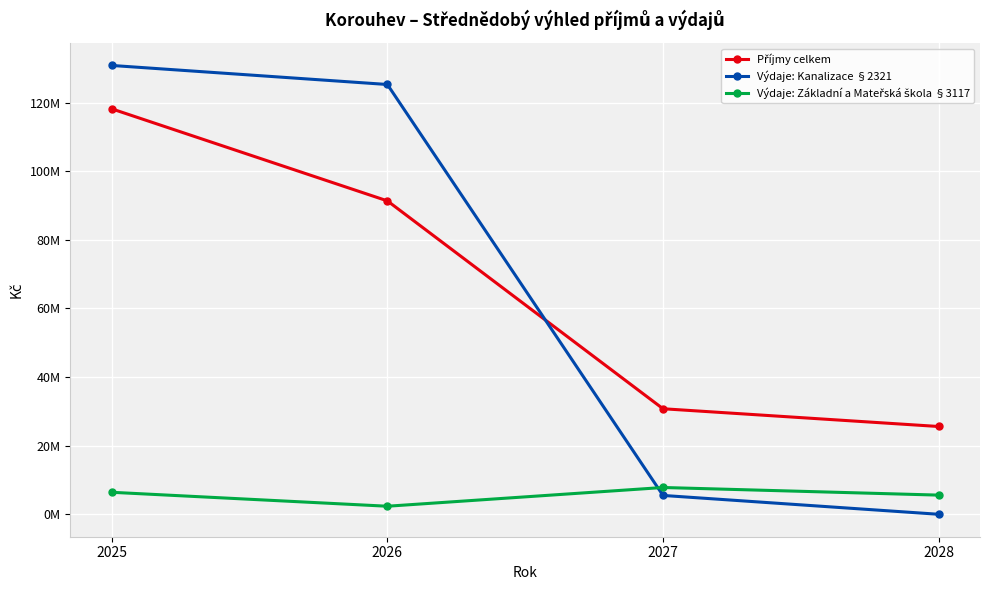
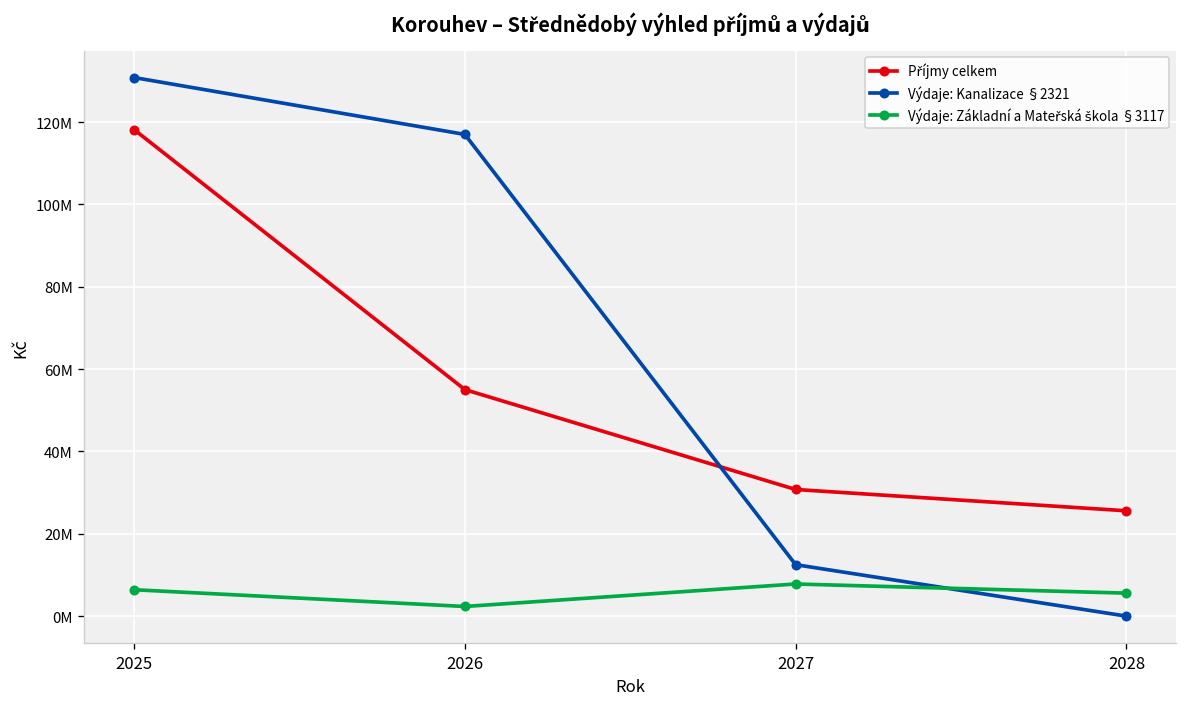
  {
    "Příjmy celkem": {
      "2025": 118000000,
-     "2026": 91000000,
+     "2026": 55000000,
      "2027": 31000000,
      "2028": 26000000
    },
    "Výdaje: Kanalizace §2321": {
      "2025": 131000000,
-     "2026": 125000000,
-     "2027": 5000000,
+     "2026": 117000000,
+     "2027": 13000000,
      "2028": 0
    },
    "Výdaje: Základní a Mateřská škola §3117": {
      "2025": 6000000,
      "2026": 2000000,
      "2027": 8000000,
      "2028": 6000000
    }
  }
